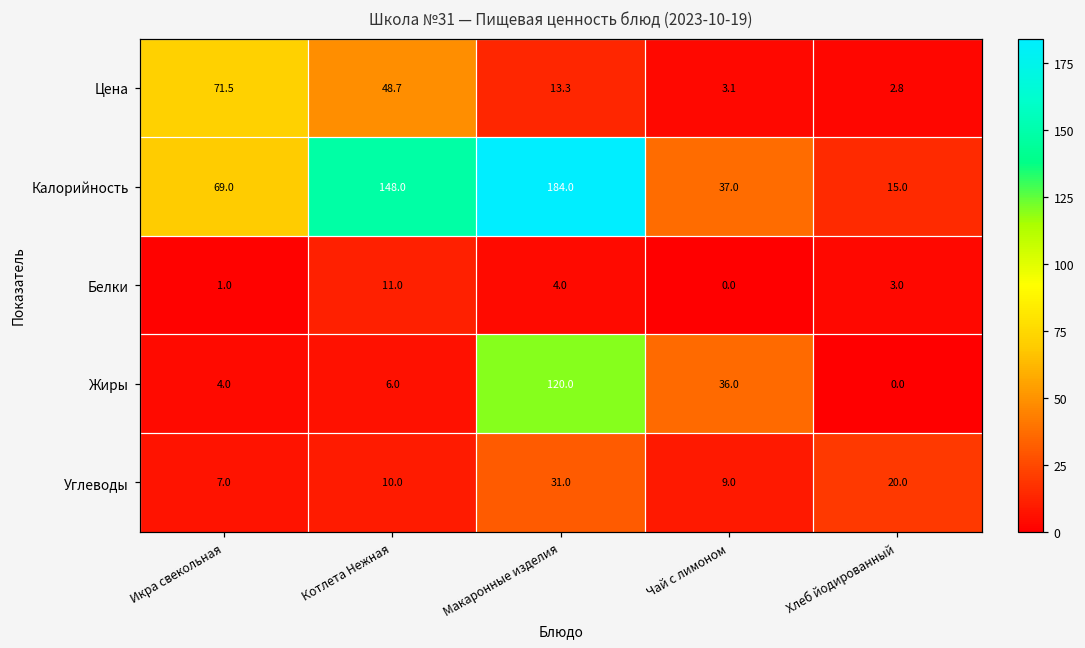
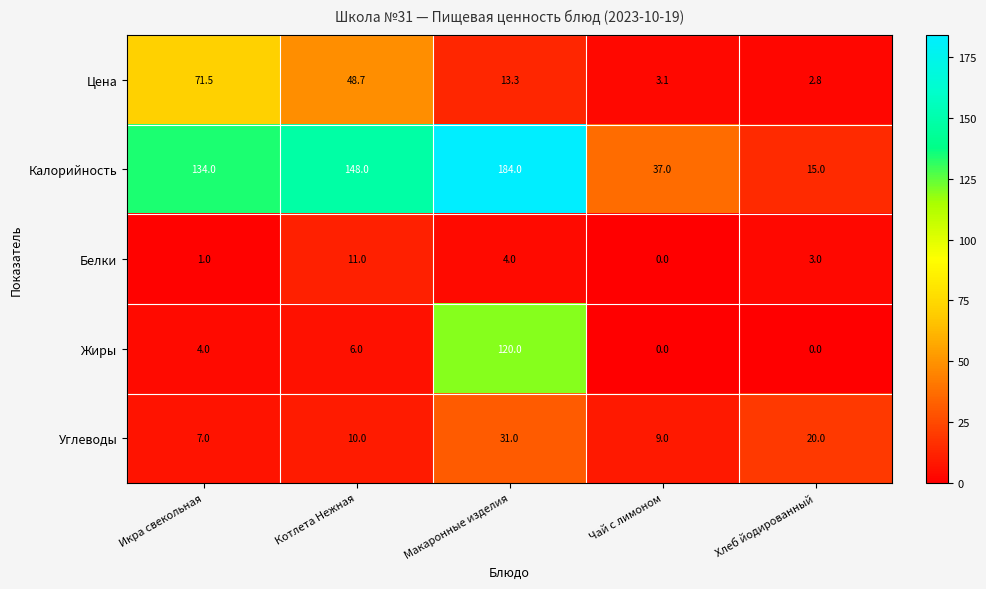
  {
    "Цена": {
      "Икра свекольная": 71.5,
      "Котлета Нежная": 48.7,
      "Макаронные изделия": 13.3,
      "Чай с лимоном": 3.1,
      "Хлеб йодированный": 2.8
    },
    "Калорийность": {
-     "Икра свекольная": 69.0,
+     "Икра свекольная": 134.0,
      "Котлета Нежная": 148.0,
      "Макаронные изделия": 184.0,
      "Чай с лимоном": 37.0,
      "Хлеб йодированный": 15.0
    },
    "Белки": {
      "Икра свекольная": 1.0,
      "Котлета Нежная": 11.0,
      "Макаронные изделия": 4.0,
      "Чай с лимоном": 0.0,
      "Хлеб йодированный": 3.0
    },
    "Жиры": {
      "Икра свекольная": 4.0,
      "Котлета Нежная": 6.0,
      "Макаронные изделия": 120.0,
-     "Чай с лимоном": 36.0,
+     "Чай с лимоном": 0.0,
      "Хлеб йодированный": 0.0
    },
    "Углеводы": {
      "Икра свекольная": 7.0,
      "Котлета Нежная": 10.0,
      "Макаронные изделия": 31.0,
      "Чай с лимоном": 9.0,
      "Хлеб йодированный": 20.0
    }
  }
